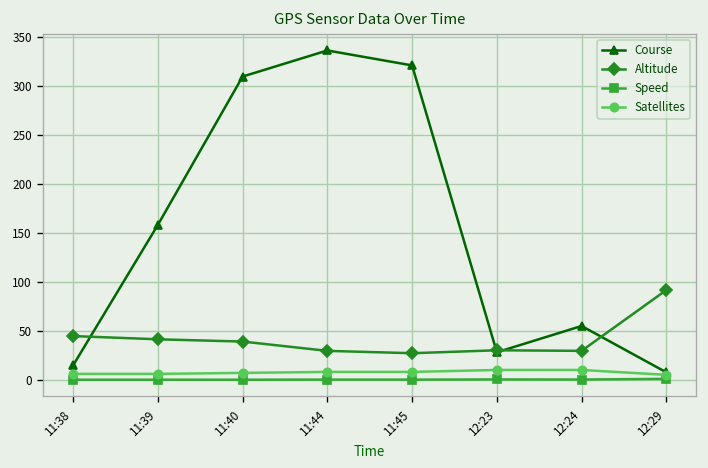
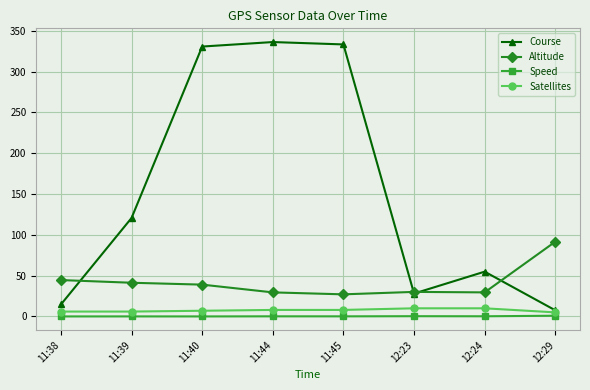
  {
    "Course": {
      "11:38": 10,
-     "11:39": 160,
-     "11:40": 310,
+     "11:39": 120,
+     "11:40": 330,
      "11:44": 340,
-     "11:45": 320,
+     "11:45": 330,
      "12:24": 50
    }
  }
